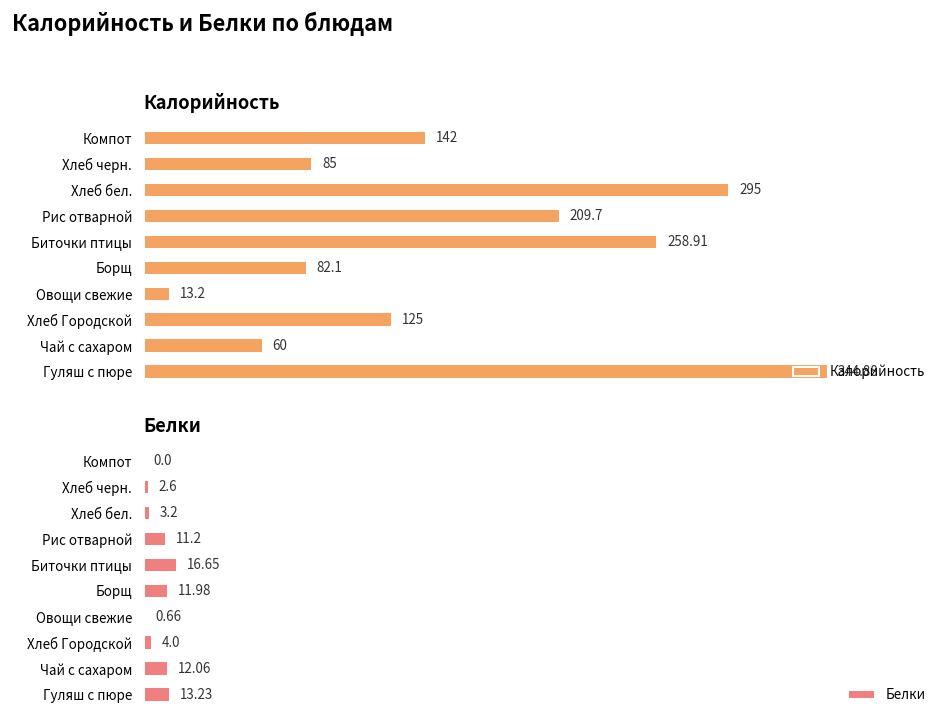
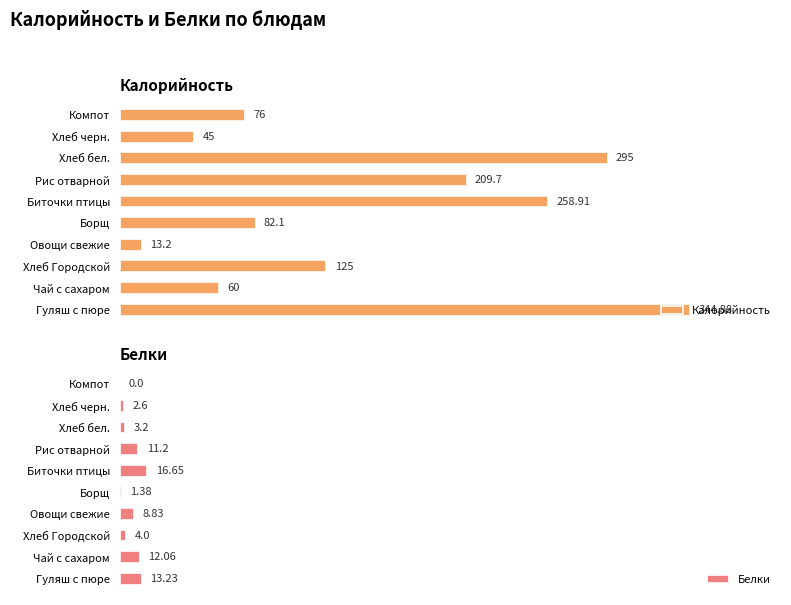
  {
    "Калорийность": {
-     "Компот": 142,
-     "Хлеб черн.": 85,
+     "Компот": 76,
+     "Хлеб черн.": 45,
      "Хлеб бел.": 295,
      "Рис отварной": 209.7,
      "Биточки птицы": 258.91,
      "Борщ": 82.1,
      "Овощи свежие": 13.2,
      "Хлеб Городской": 125,
      "Чай с сахаром": 60,
      "Гуляш с пюре": 344.88
    },
    "Белки": {
      "Компот": 0.0,
      "Хлеб черн.": 2.6,
      "Хлеб бел.": 3.2,
      "Рис отварной": 11.2,
      "Биточки птицы": 16.65,
-     "Борщ": 11.98,
-     "Овощи свежие": 0.66,
+     "Борщ": 1.38,
+     "Овощи свежие": 8.83,
      "Хлеб Городской": 4.0,
      "Чай с сахаром": 12.06,
      "Гуляш с пюре": 13.23
    }
  }
